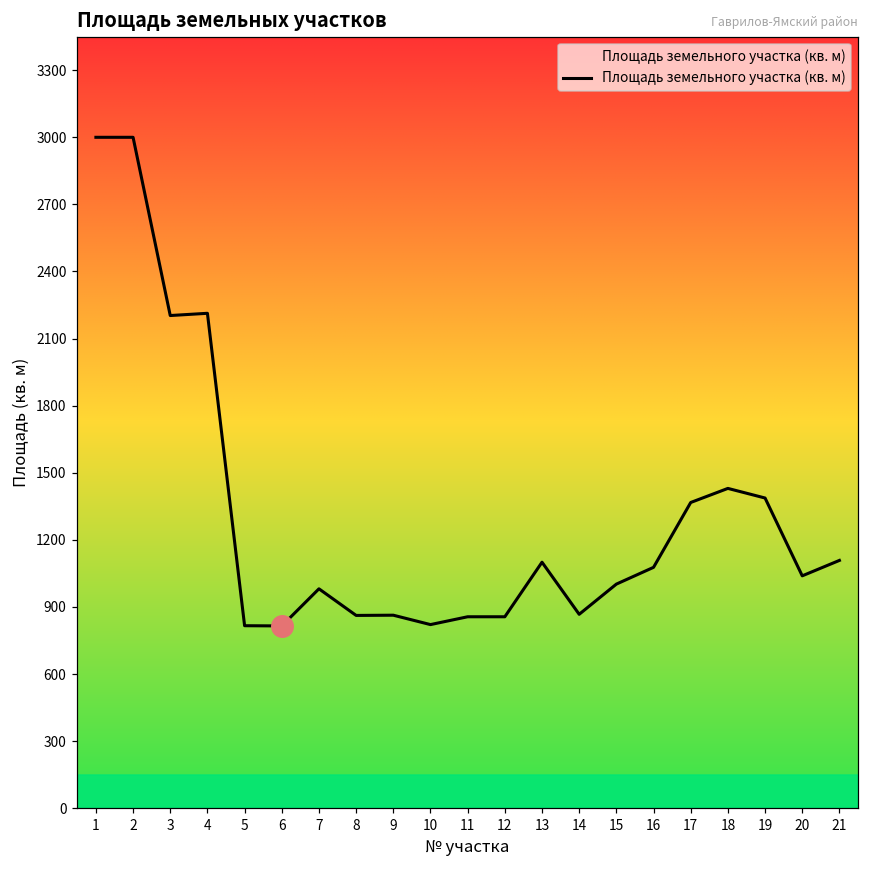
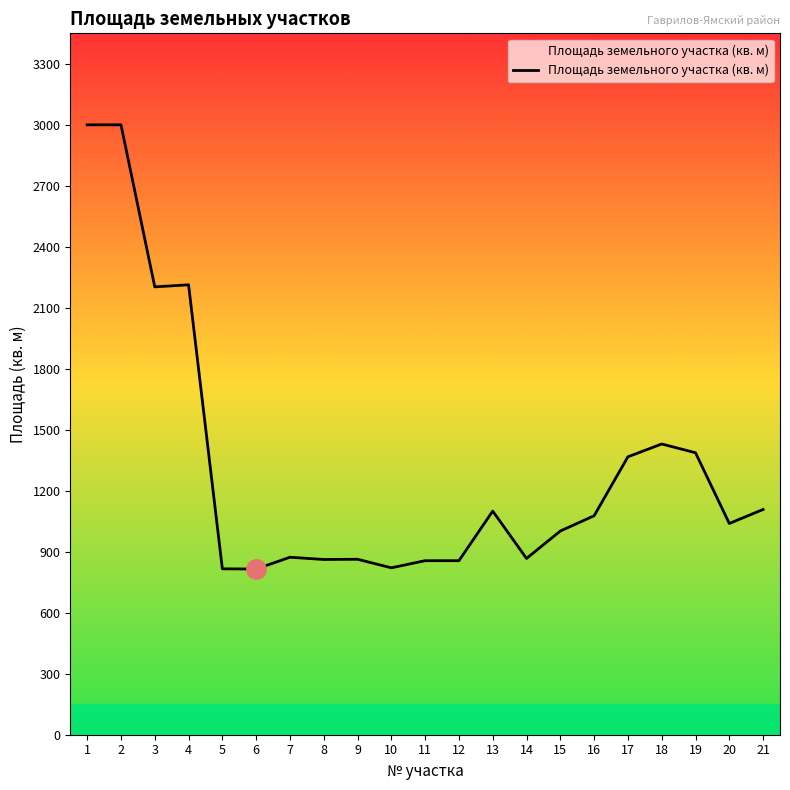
  {
    "Площадь земельного участка (кв. м)": {
      "1": 3000,
      "2": 3000,
      "3": 2200,
      "4": 2210,
      "5": 820,
-     "7": 980,
+     "7": 870,
      "8": 860,
      "9": 860,
      "10": 820,
      "11": 860,
      "12": 860,
      "13": 1100,
      "14": 870,
      "15": 1000,
      "16": 1080,
      "17": 1370,
      "18": 1430,
      "19": 1390,
      "20": 1040,
      "21": 1110
    }
  }
